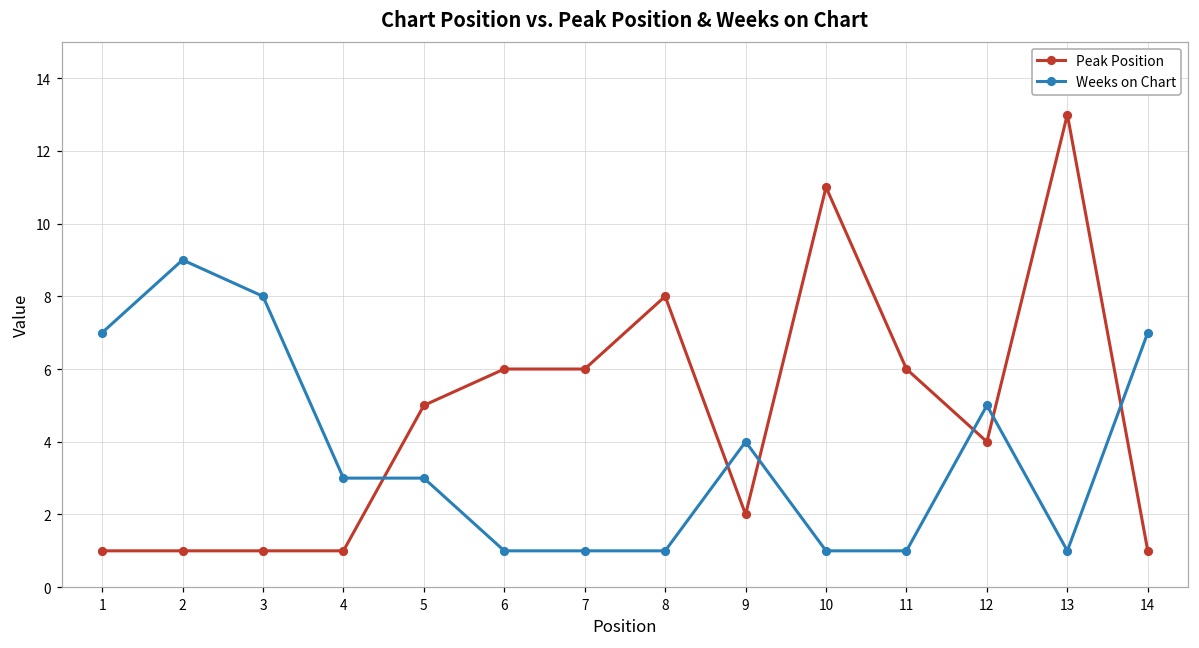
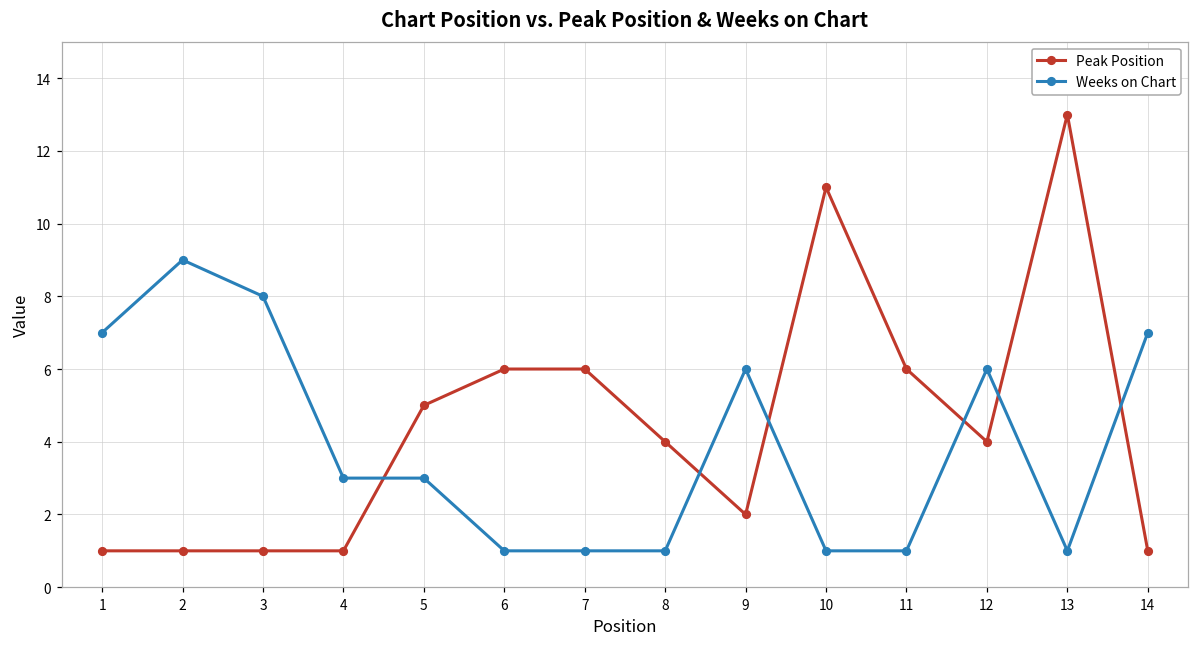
  {
    "Peak Position": {
      "1": 1,
      "2": 1,
      "3": 1,
      "4": 1,
      "5": 5,
      "6": 6,
      "7": 6,
-     "8": 8,
+     "8": 4,
      "9": 2,
      "10": 11,
      "11": 6,
      "12": 4,
      "13": 13,
      "14": 1
    },
    "Weeks on Chart": {
      "1": 7,
      "2": 9,
      "3": 8,
      "4": 3,
      "5": 3,
      "6": 1,
      "7": 1,
      "8": 1,
-     "9": 4,
+     "9": 6,
      "10": 1,
      "11": 1,
-     "12": 5,
+     "12": 6,
      "13": 1,
      "14": 7
    }
  }
